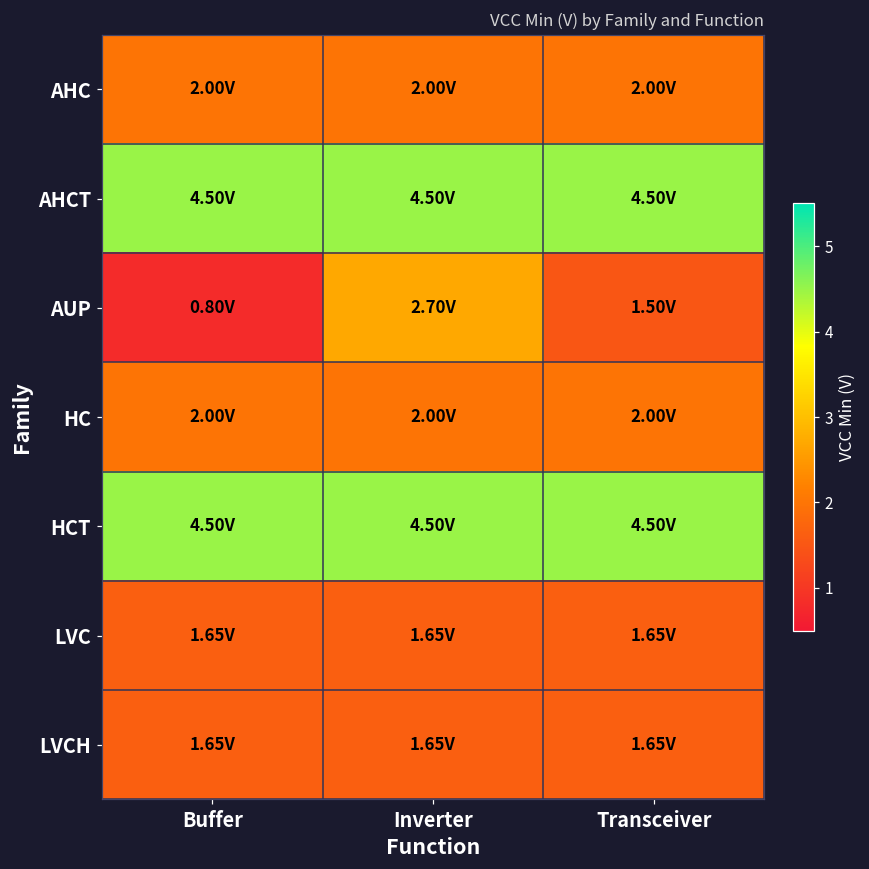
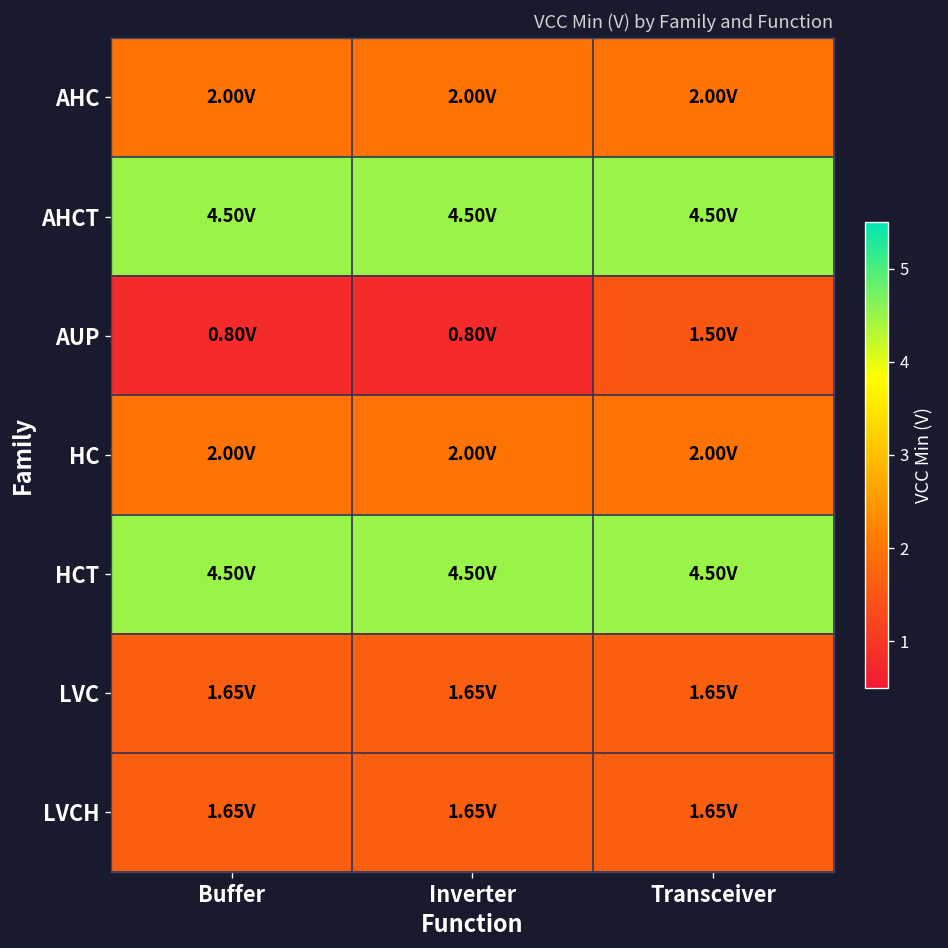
  {
    "AHC": {
      "Buffer": "2.00V",
      "Inverter": "2.00V",
      "Transceiver": "2.00V"
    },
    "AHCT": {
      "Buffer": "4.50V",
      "Inverter": "4.50V",
      "Transceiver": "4.50V"
    },
    "AUP": {
      "Buffer": "0.80V",
-     "Inverter": "2.70V",
+     "Inverter": "0.80V",
      "Transceiver": "1.50V"
    },
    "HC": {
      "Buffer": "2.00V",
      "Inverter": "2.00V",
      "Transceiver": "2.00V"
    },
    "HCT": {
      "Buffer": "4.50V",
      "Inverter": "4.50V",
      "Transceiver": "4.50V"
    },
    "LVC": {
      "Buffer": "1.65V",
      "Inverter": "1.65V",
      "Transceiver": "1.65V"
    },
    "LVCH": {
      "Buffer": "1.65V",
      "Inverter": "1.65V",
      "Transceiver": "1.65V"
    }
  }
